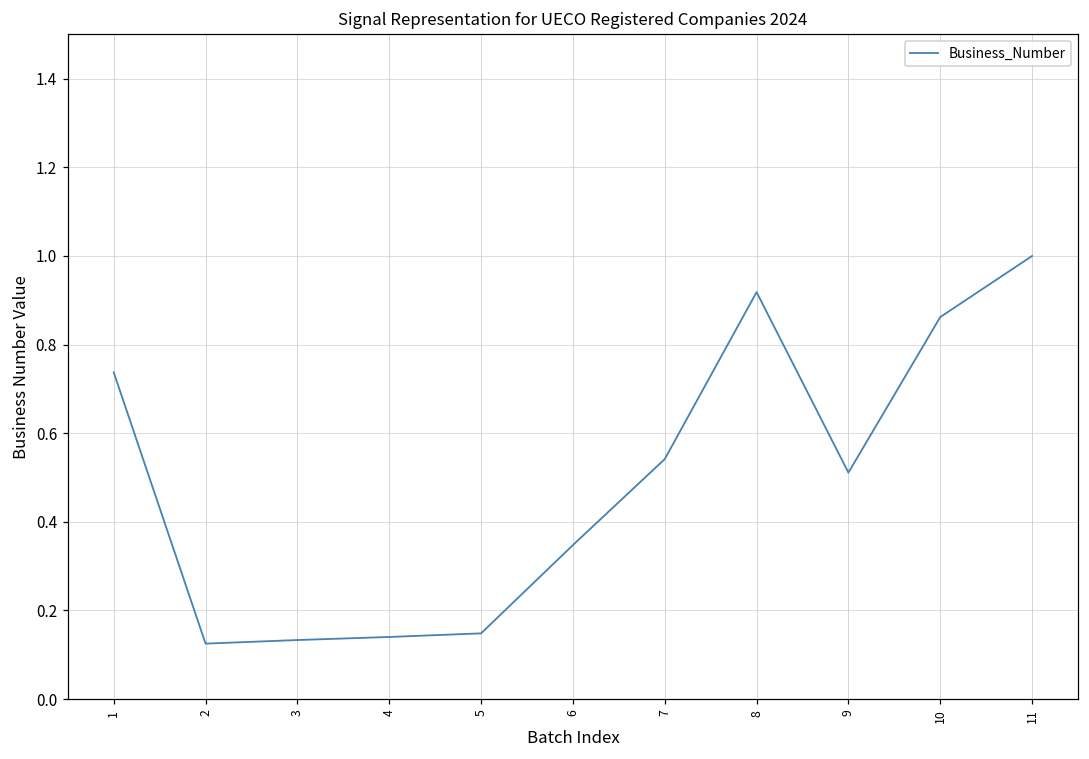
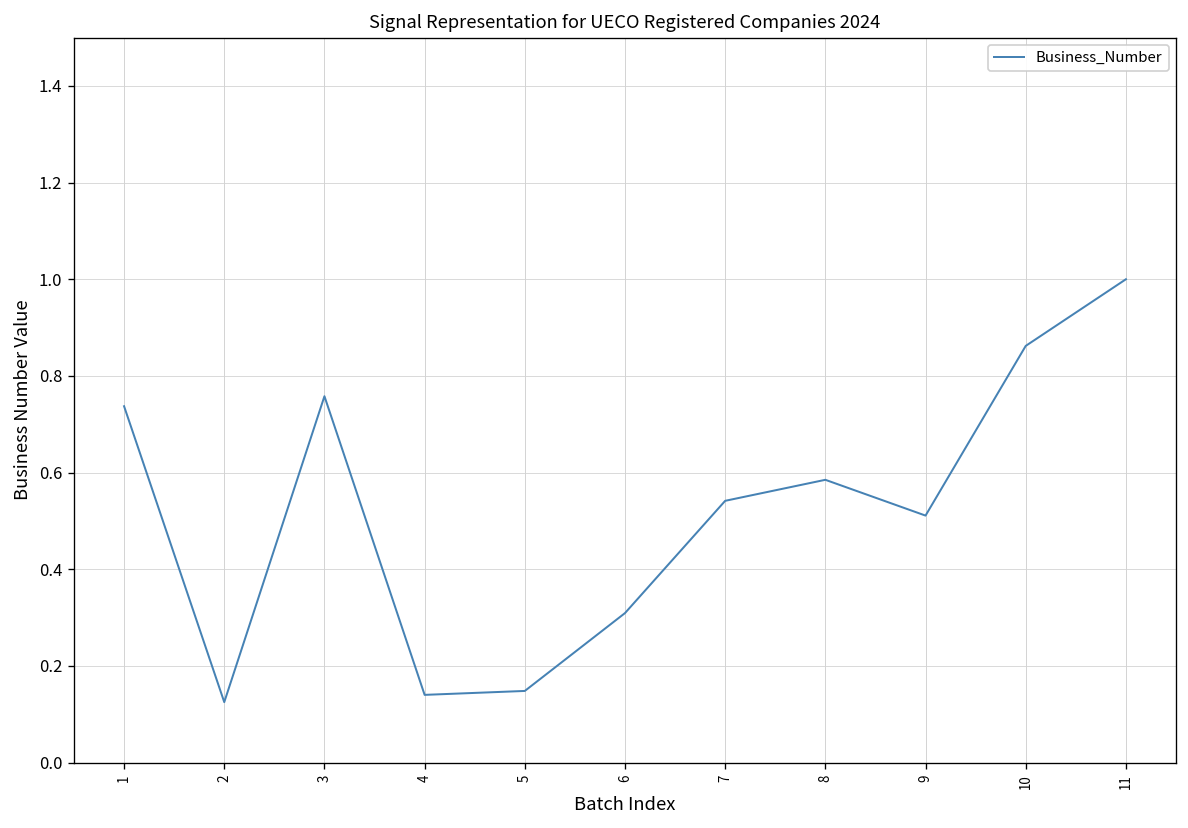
  {
    "1": 0.74,
    "2": 0.13,
-   "3": 0.13,
+   "3": 0.76,
    "4": 0.14,
    "5": 0.15,
-   "6": 0.35,
+   "6": 0.31,
    "7": 0.54,
-   "8": 0.92,
+   "8": 0.59,
    "9": 0.51,
    "10": 0.86,
    "11": 1.00
  }
